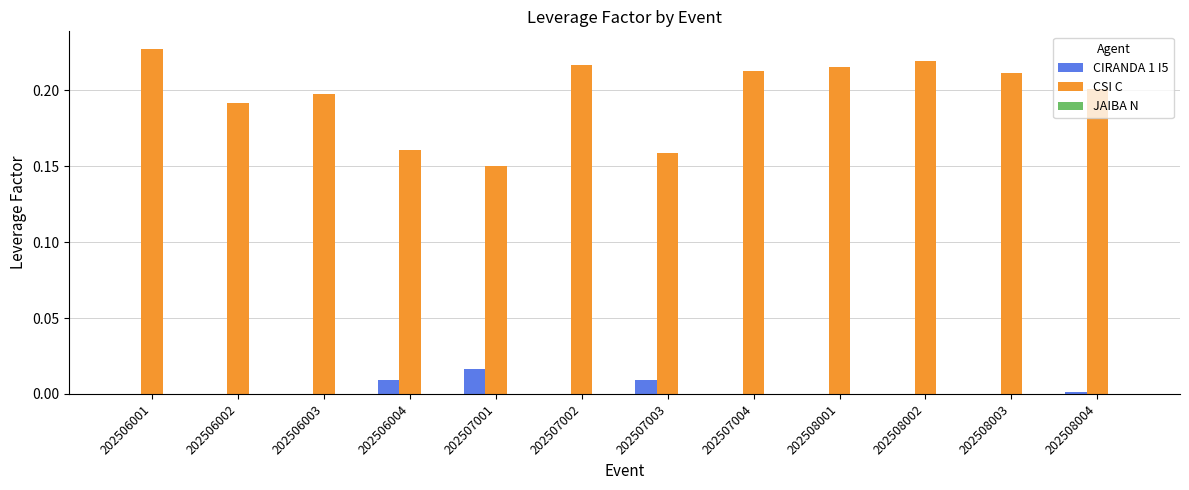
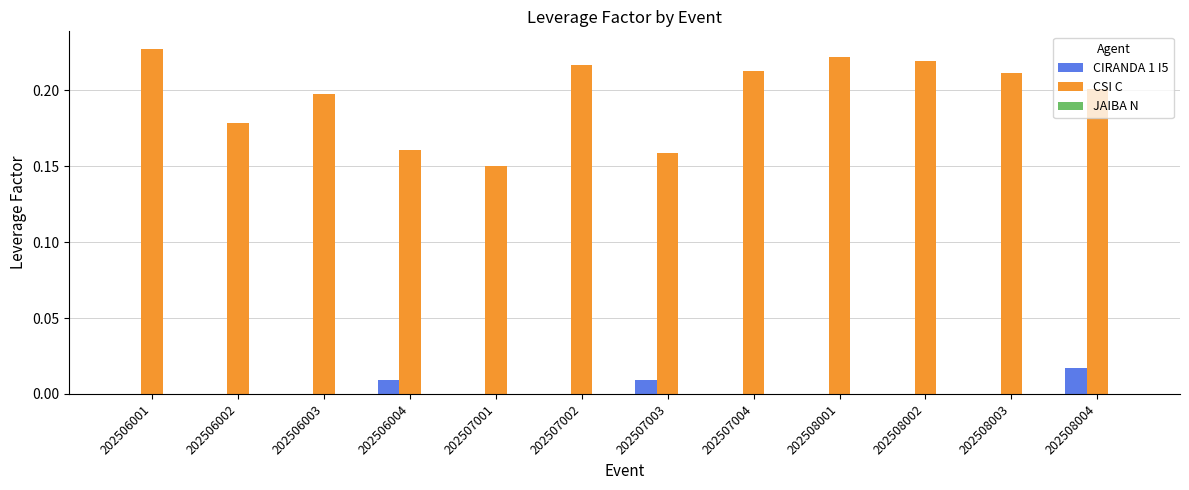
  {
    "CIRANDA 1 I5": {
      "202506001": 0.000,
      "202506002": 0.000,
      "202506004": 0.009,
-     "202507001": 0.016,
+     "202507001": 0.000,
      "202507003": 0.009,
      "202508001": 0.000,
      "202508002": 0.000,
      "202508003": 0.000,
-     "202508004": 0.001
+     "202508004": 0.017
    },
    "CSI C": {
      "202506001": 0.227,
-     "202506002": 0.192,
+     "202506002": 0.179,
      "202506003": 0.198,
      "202506004": 0.161,
      "202507001": 0.150,
      "202507002": 0.217,
      "202507003": 0.159,
      "202507004": 0.213,
-     "202508001": 0.215,
+     "202508001": 0.222,
      "202508002": 0.219,
      "202508003": 0.212
    },
    "JAIBA N": {
      "202506001": 0.000,
      "202506002": 0.000,
      "202506003": 0.000,
      "202507001": 0.000,
      "202507002": 0.000,
      "202507003": 0.000,
      "202507004": 0.000,
      "202508001": 0.000,
      "202508002": 0.000,
      "202508003": 0.000,
      "202508004": 0.000
    }
  }
